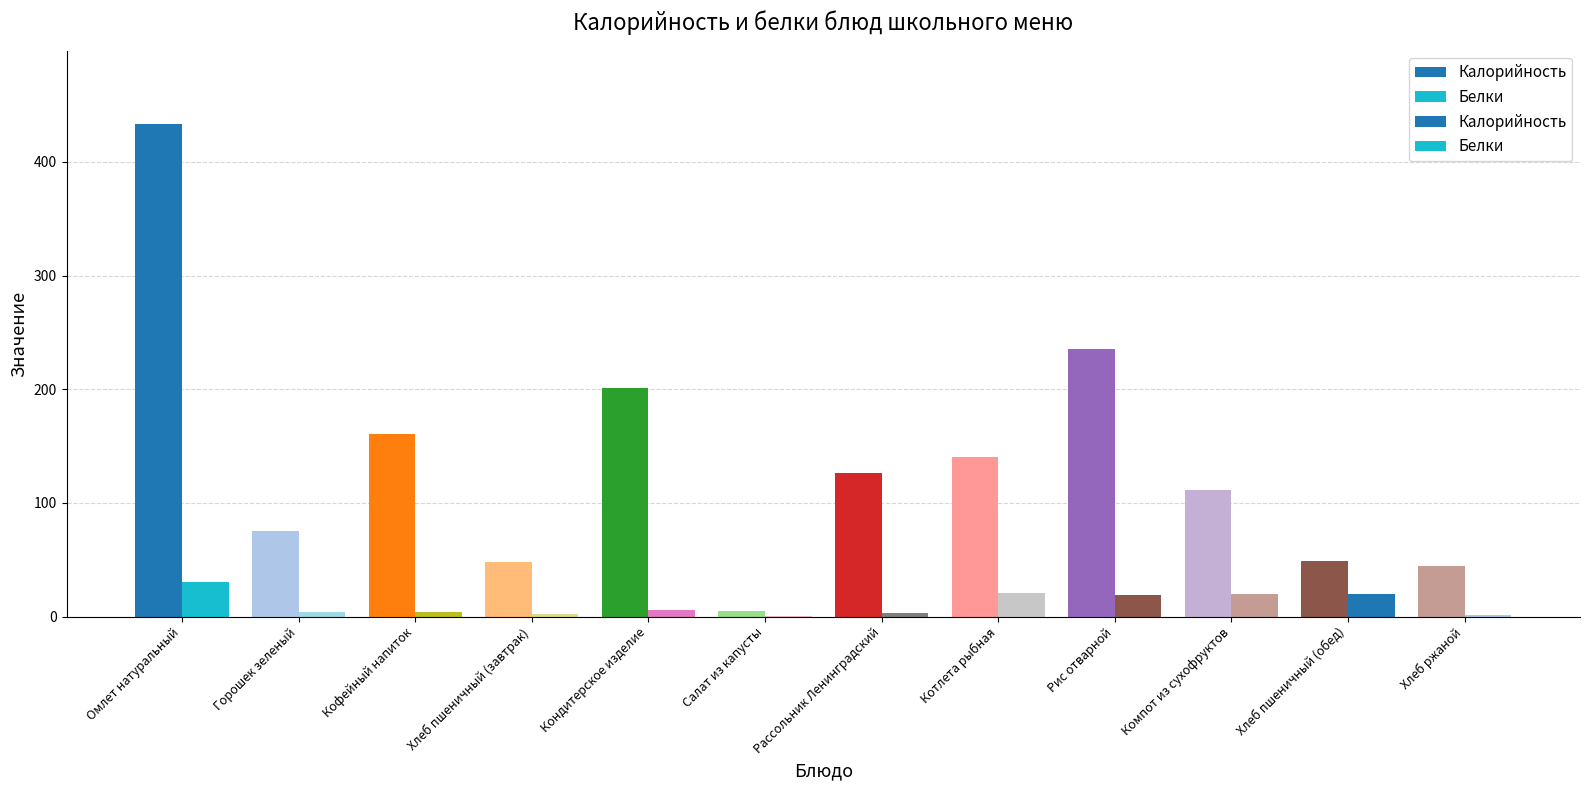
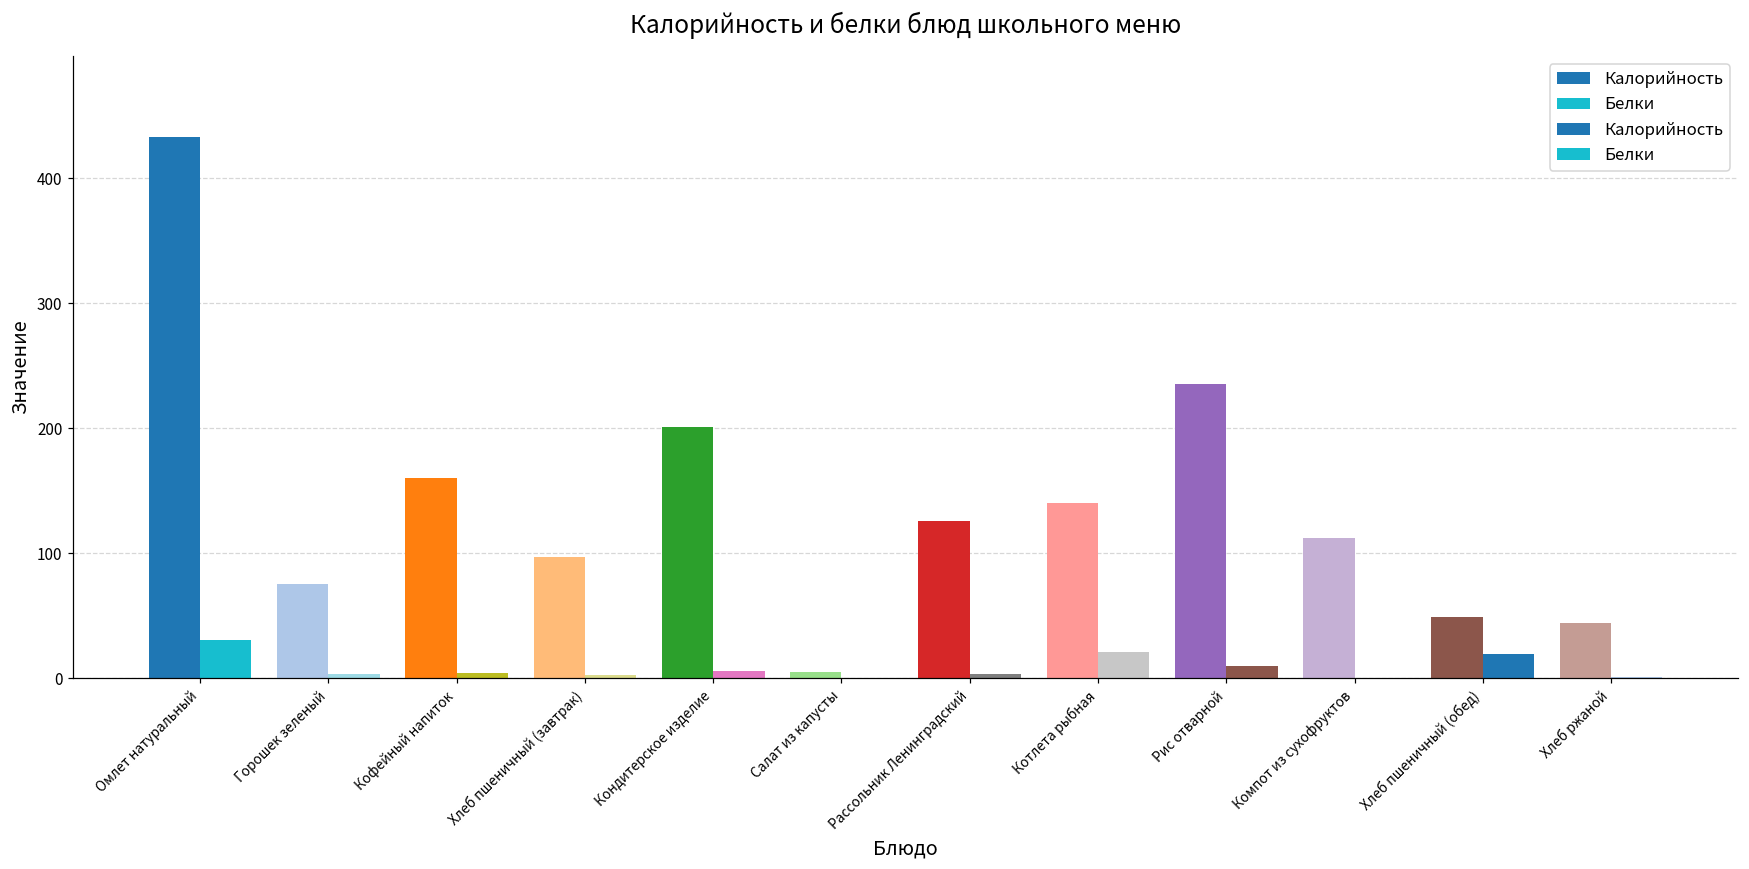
  {
    "Калорийность": {
      "Омлет натуральный": 433,
      "Горошек зеленый": 75,
      "Кофейный напиток": 160,
-     "Хлеб пшеничный (завтрак)": 48,
+     "Хлеб пшеничный (завтрак)": 97,
      "Кондитерское изделие": 201,
      "Салат из капусты": 5,
      "Рассольник Ленинградский": 126,
      "Котлета рыбная": 140,
      "Рис отварной": 235,
      "Компот из сухофруктов": 112,
      "Хлеб пшеничный (обед)": 49,
      "Хлеб ржаной": 44
    },
    "Белки": {
      "Омлет натуральный": 30,
      "Горошек зеленый": 4,
      "Кофейный напиток": 4,
      "Хлеб пшеничный (завтрак)": 3,
      "Кондитерское изделие": 6,
      "Рассольник Ленинградский": 3,
      "Котлета рыбная": 21,
-     "Рис отварной": 19,
-     "Компот из сухофруктов": 20,
+     "Рис отварной": 10,
+     "Компот из сухофруктов": 0,
      "Хлеб пшеничный (обед)": 19
    }
  }
